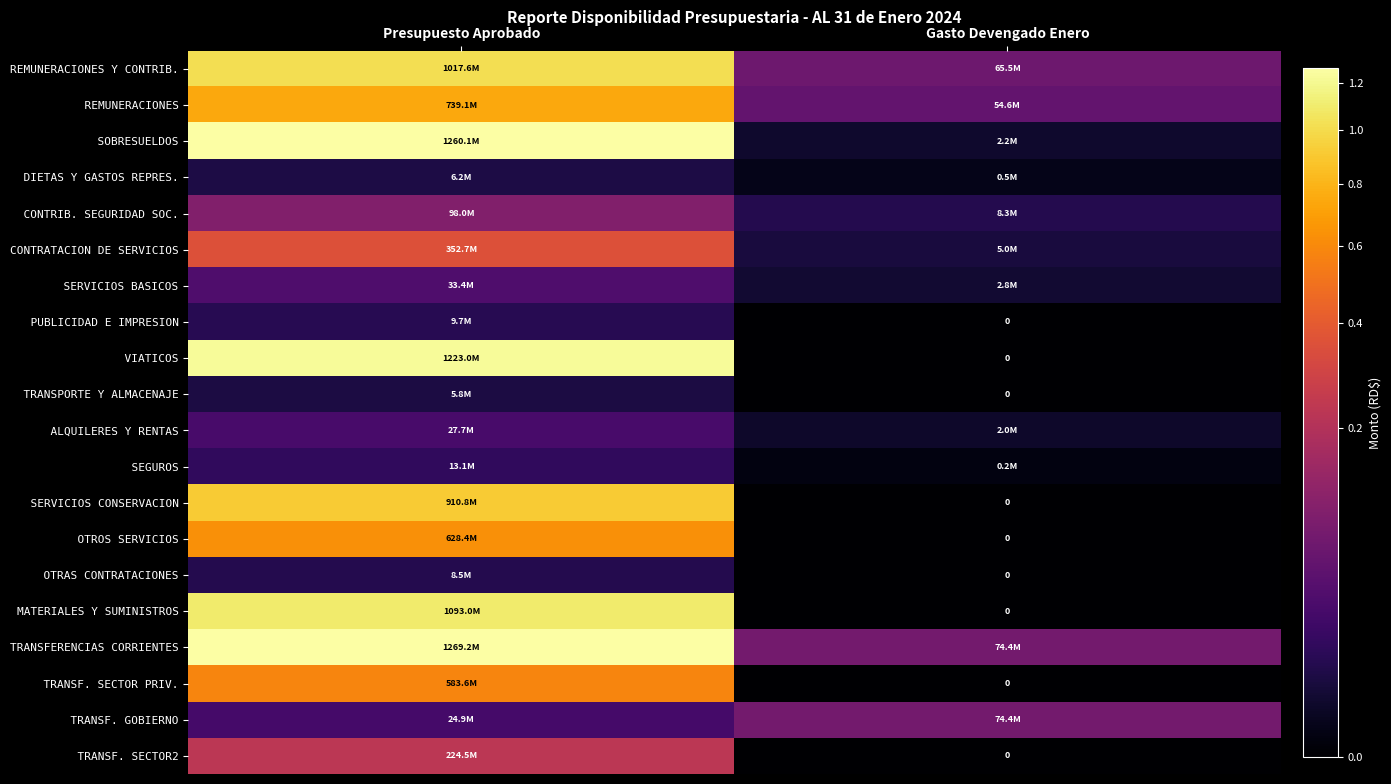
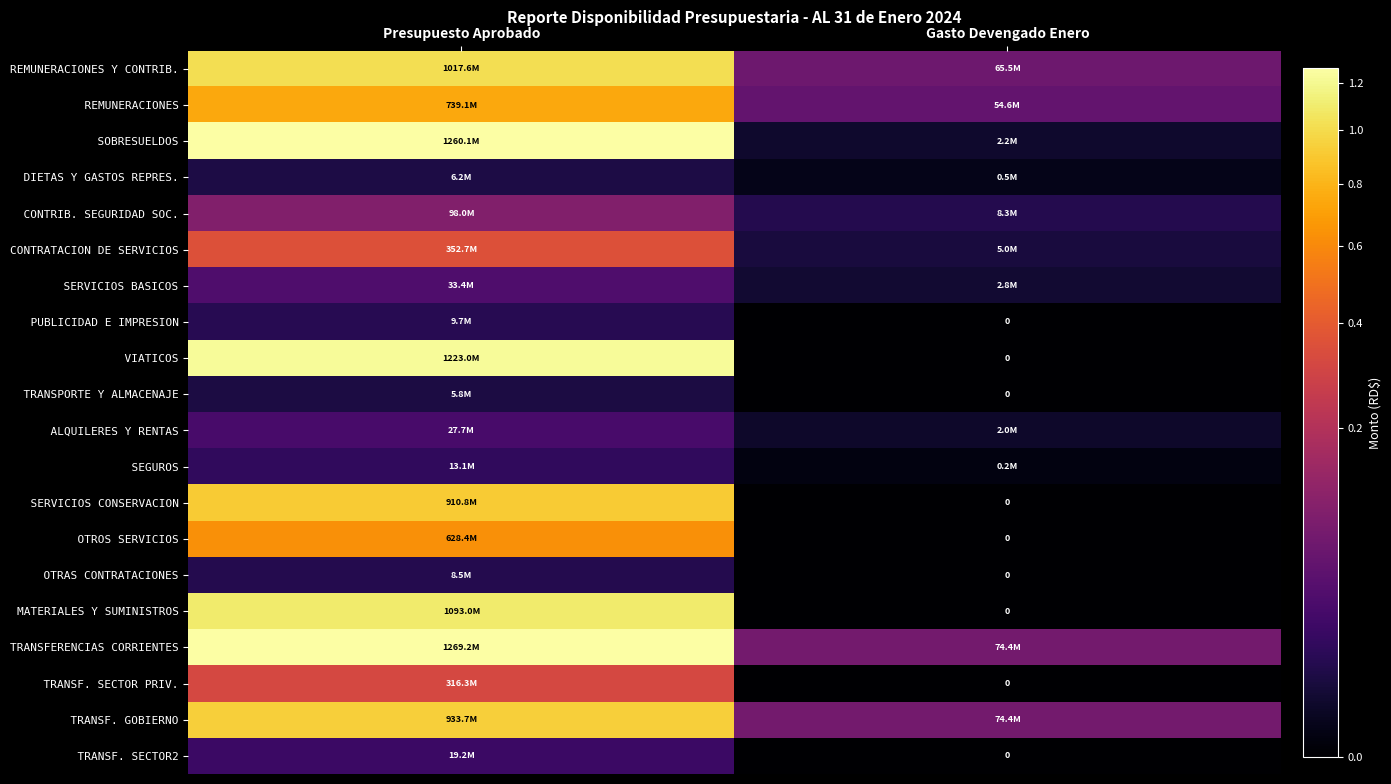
  {
    "REMUNERACIONES Y CONTRIB.": {
      "Presupuesto Aprobado": "1017.6M",
      "Gasto Devengado Enero": "65.5M"
    },
    "REMUNERACIONES": {
      "Presupuesto Aprobado": "739.1M",
      "Gasto Devengado Enero": "54.6M"
    },
    "SOBRESUELDOS": {
      "Presupuesto Aprobado": "1260.1M",
      "Gasto Devengado Enero": "2.2M"
    },
    "DIETAS Y GASTOS REPRES.": {
      "Presupuesto Aprobado": "6.2M",
      "Gasto Devengado Enero": "0.5M"
    },
    "CONTRIB. SEGURIDAD SOC.": {
      "Presupuesto Aprobado": "98.0M",
      "Gasto Devengado Enero": "8.3M"
    },
    "CONTRATACION DE SERVICIOS": {
      "Presupuesto Aprobado": "352.7M",
      "Gasto Devengado Enero": "5.0M"
    },
    "SERVICIOS BASICOS": {
      "Presupuesto Aprobado": "33.4M",
      "Gasto Devengado Enero": "2.8M"
    },
    "PUBLICIDAD E IMPRESION": {
      "Presupuesto Aprobado": "9.7M",
      "Gasto Devengado Enero": "0"
    },
    "VIATICOS": {
      "Presupuesto Aprobado": "1223.0M",
      "Gasto Devengado Enero": "0"
    },
    "TRANSPORTE Y ALMACENAJE": {
      "Presupuesto Aprobado": "5.8M",
      "Gasto Devengado Enero": "0"
    },
    "ALQUILERES Y RENTAS": {
      "Presupuesto Aprobado": "27.7M",
      "Gasto Devengado Enero": "2.0M"
    },
    "SEGUROS": {
      "Presupuesto Aprobado": "13.1M",
      "Gasto Devengado Enero": "0.2M"
    },
    "SERVICIOS CONSERVACION": {
      "Presupuesto Aprobado": "910.8M",
      "Gasto Devengado Enero": "0"
    },
    "OTROS SERVICIOS": {
      "Presupuesto Aprobado": "628.4M",
      "Gasto Devengado Enero": "0"
    },
    "OTRAS CONTRATACIONES": {
      "Presupuesto Aprobado": "8.5M",
      "Gasto Devengado Enero": "0"
    },
    "MATERIALES Y SUMINISTROS": {
      "Presupuesto Aprobado": "1093.0M",
      "Gasto Devengado Enero": "0"
    },
    "TRANSFERENCIAS CORRIENTES": {
      "Presupuesto Aprobado": "1269.2M",
      "Gasto Devengado Enero": "74.4M"
    },
    "TRANSF. SECTOR PRIV.": {
-     "Presupuesto Aprobado": "583.6M",
+     "Presupuesto Aprobado": "316.3M",
      "Gasto Devengado Enero": "0"
    },
    "TRANSF. GOBIERNO": {
-     "Presupuesto Aprobado": "24.9M",
+     "Presupuesto Aprobado": "933.7M",
      "Gasto Devengado Enero": "74.4M"
    },
    "TRANSF. SECTOR2": {
-     "Presupuesto Aprobado": "224.5M",
+     "Presupuesto Aprobado": "19.2M",
      "Gasto Devengado Enero": "0"
    }
  }
